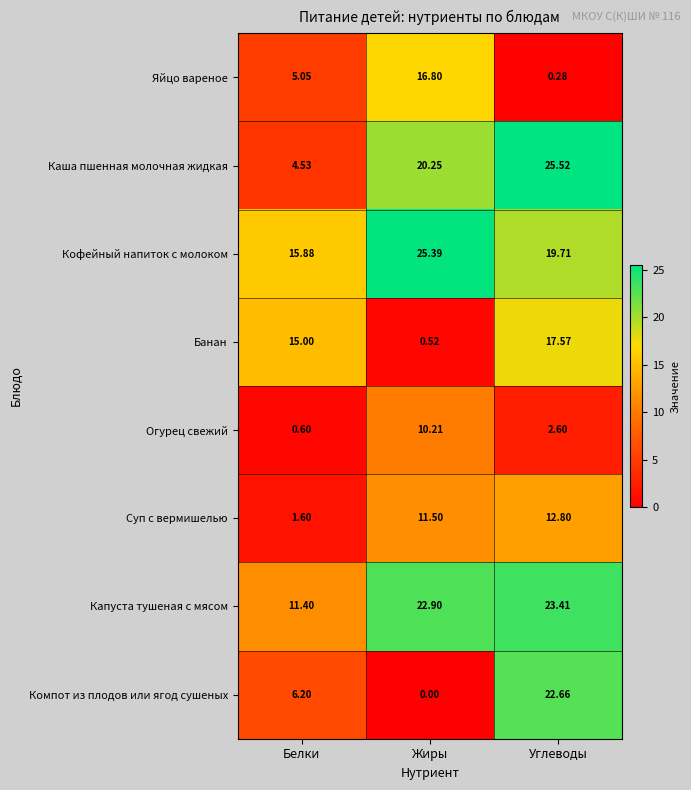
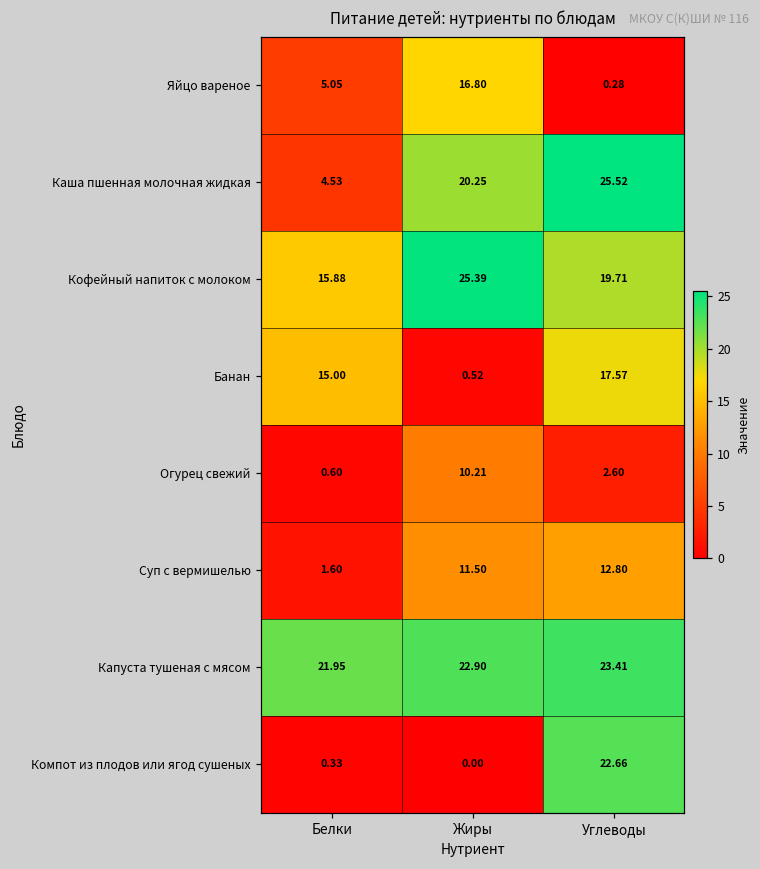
  {
    "Яйцо вареное": {
      "Белки": 5.05,
      "Жиры": 16.80,
      "Углеводы": 0.28
    },
    "Каша пшенная молочная жидкая": {
      "Белки": 4.53,
      "Жиры": 20.25,
      "Углеводы": 25.52
    },
    "Кофейный напиток с молоком": {
      "Белки": 15.88,
      "Жиры": 25.39,
      "Углеводы": 19.71
    },
    "Банан": {
      "Белки": 15.00,
      "Жиры": 0.52,
      "Углеводы": 17.57
    },
    "Огурец свежий": {
      "Белки": 0.60,
      "Жиры": 10.21,
      "Углеводы": 2.60
    },
    "Суп с вермишелью": {
      "Белки": 1.60,
      "Жиры": 11.50,
      "Углеводы": 12.80
    },
    "Капуста тушеная с мясом": {
-     "Белки": 11.40,
+     "Белки": 21.95,
      "Жиры": 22.90,
      "Углеводы": 23.41
    },
    "Компот из плодов или ягод сушеных": {
-     "Белки": 6.20,
+     "Белки": 0.33,
      "Жиры": 0.00,
      "Углеводы": 22.66
    }
  }
